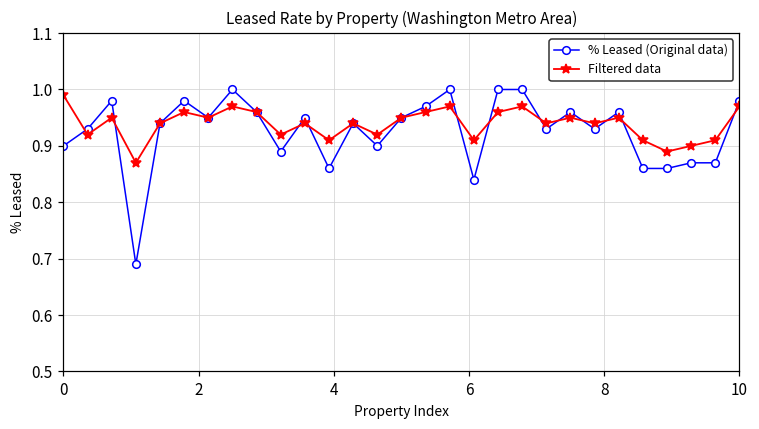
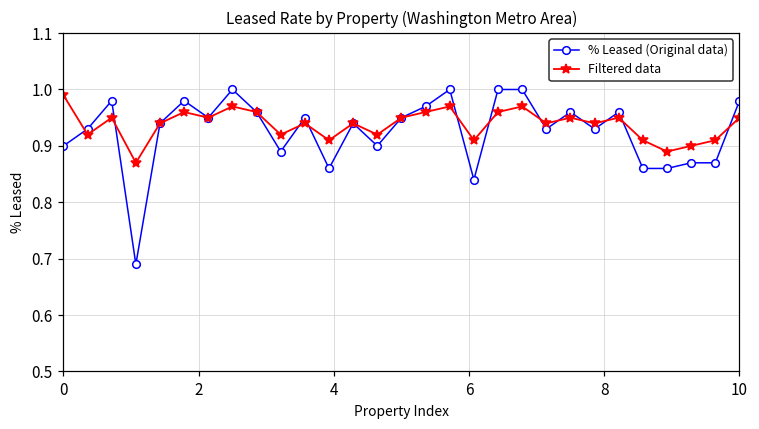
  {
    "% Leased (Original data)": {
      "0": 0.90,
      "10": 0.98
    },
    "Filtered data": {
      "0": 0.99,
-     "10": 0.97
+     "10": 0.95
    }
  }
